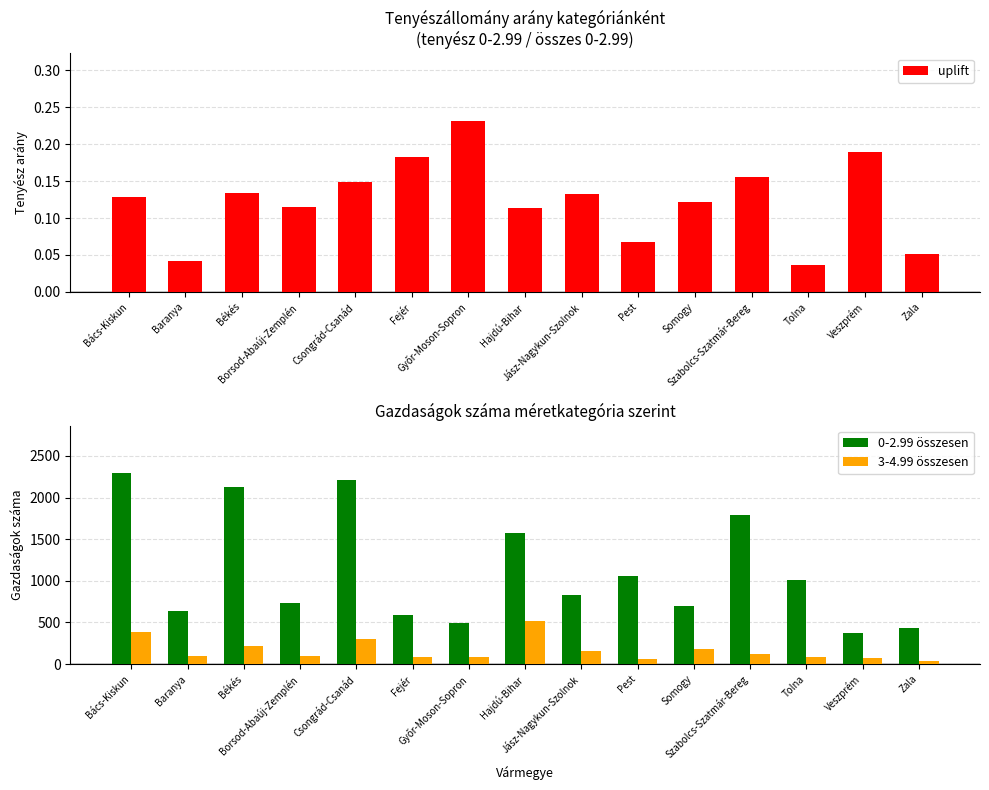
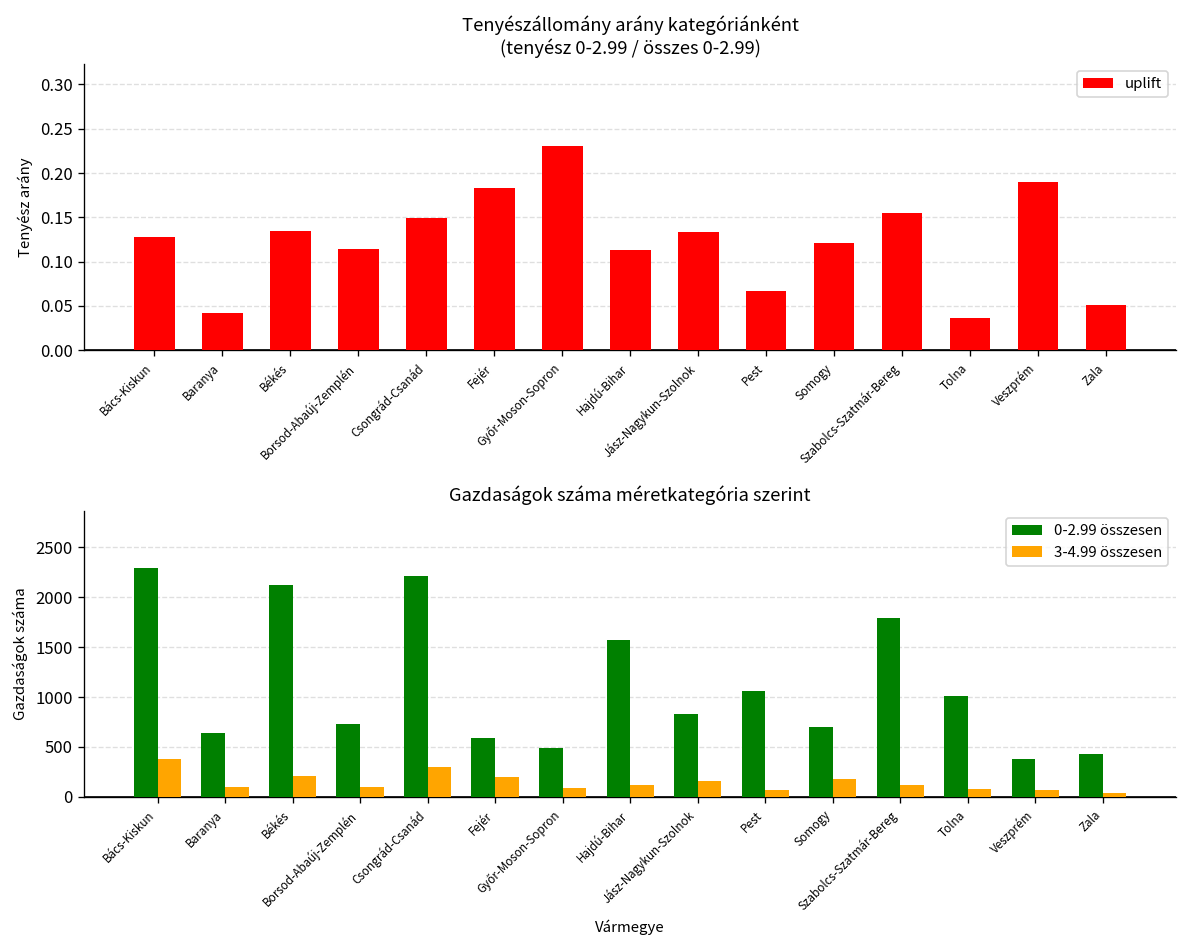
  {
    "Tenyészállomány arány kategóriánként (tenyész 0-2.99 / összes 0-2.99)": {
      "Bács-Kiskun": 0.13,
      "Baranya": 0.04,
      "Békés": 0.13,
      "Borsod-Abaúj-Zemplén": 0.11,
      "Csongrád-Csanád": 0.15,
      "Fejér": 0.18,
      "Győr-Moson-Sopron": 0.23,
      "Hajdú-Bihar": 0.11,
      "Jász-Nagykun-Szolnok": 0.13,
      "Pest": 0.07,
      "Somogy": 0.12,
      "Szabolcs-Szatmár-Bereg": 0.16,
      "Tolna": 0.04,
      "Veszprém": 0.19,
      "Zala": 0.05
    },
    "Gazdaságok száma méretkategória szerint": {
      "0-2.99 összesen": {
        "Bács-Kiskun": 2300,
        "Baranya": 600,
        "Békés": 2100,
        "Borsod-Abaúj-Zemplén": 700,
        "Csongrád-Csanád": 2200,
        "Fejér": 600,
        "Győr-Moson-Sopron": 500,
        "Hajdú-Bihar": 1600,
        "Jász-Nagykun-Szolnok": 800,
        "Pest": 1100,
        "Somogy": 700,
        "Szabolcs-Szatmár-Bereg": 1800,
        "Tolna": 1000,
        "Veszprém": 400,
        "Zala": 400
      },
      "3-4.99 összesen": {
        "Bács-Kiskun": 400,
        "Baranya": 100,
        "Békés": 200,
        "Borsod-Abaúj-Zemplén": 100,
        "Csongrád-Csanád": 300,
-       "Fejér": 100,
+       "Fejér": 200,
        "Győr-Moson-Sopron": 100,
-       "Hajdú-Bihar": 500,
+       "Hajdú-Bihar": 100,
        "Jász-Nagykun-Szolnok": 200,
        "Pest": 100,
        "Somogy": 200,
        "Szabolcs-Szatmár-Bereg": 100,
        "Tolna": 100,
        "Veszprém": 100,
        "Zala": 0
      }
    }
  }
